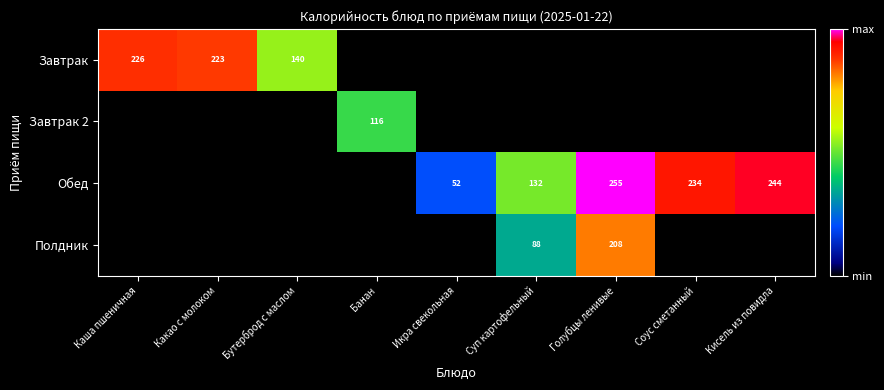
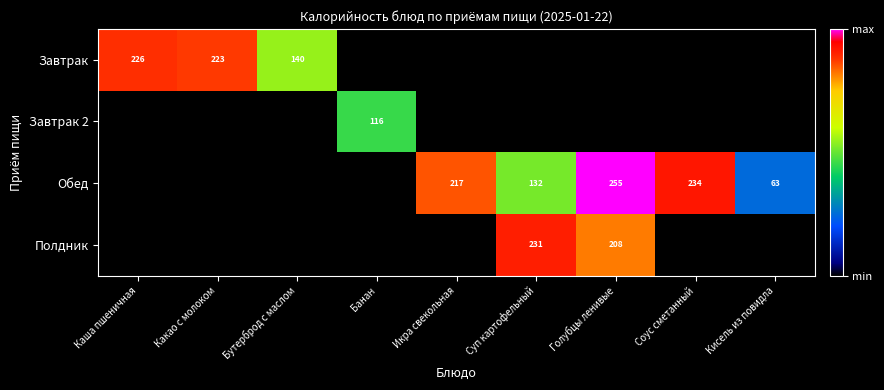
  {
    "Завтрак": {
      "Каша пшеничная": 226,
      "Какао с молоком": 223,
      "Бутерброд с маслом": 140
    },
    "Завтрак 2": {
      "Банан": 116
    },
    "Обед": {
-     "Икра свекольная": 52,
+     "Икра свекольная": 217,
      "Суп картофельный": 132,
      "Голубцы ленивые": 255,
      "Соус сметанный": 234,
-     "Кисель из повидла": 244
+     "Кисель из повидла": 63
    },
    "Полдник": {
-     "Суп картофельный": 88,
+     "Суп картофельный": 231,
      "Голубцы ленивые": 208
    }
  }
